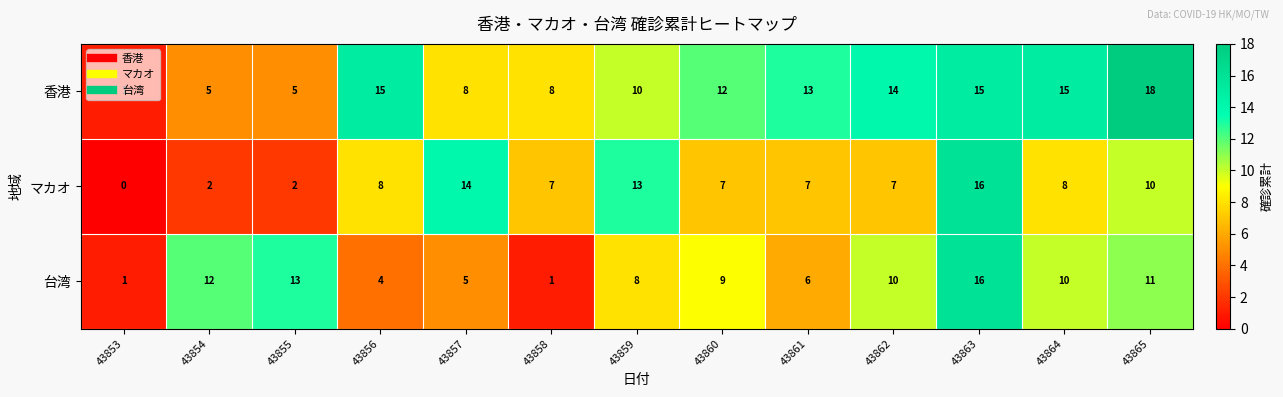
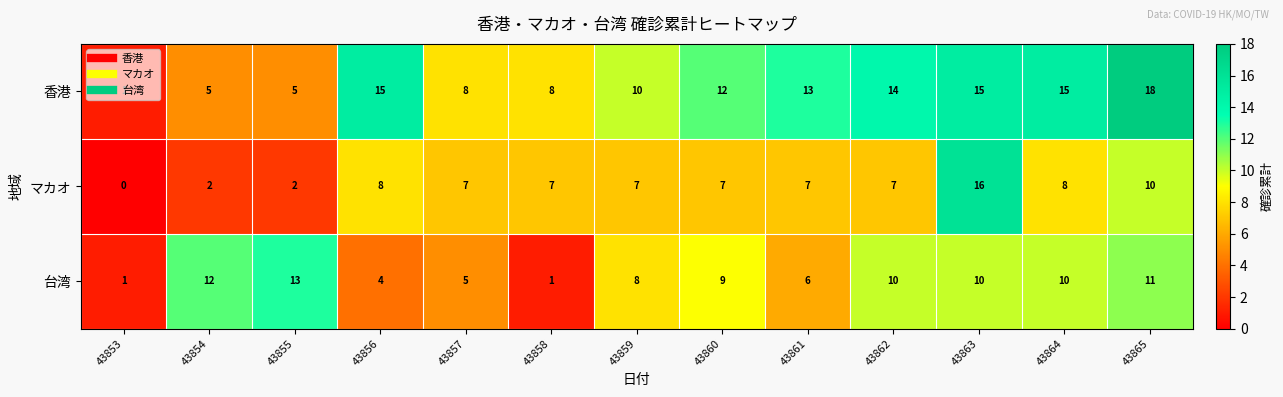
  {
    "香港": {
      "43854": 5,
      "43855": 5,
      "43856": 15,
      "43857": 8,
      "43858": 8,
      "43859": 10,
      "43860": 12,
      "43861": 13,
      "43862": 14,
      "43863": 15,
      "43864": 15,
      "43865": 18
    },
    "マカオ": {
      "43853": 0,
      "43854": 2,
      "43855": 2,
      "43856": 8,
-     "43857": 14,
+     "43857": 7,
      "43858": 7,
-     "43859": 13,
+     "43859": 7,
      "43860": 7,
      "43861": 7,
      "43862": 7,
      "43863": 16,
      "43864": 8,
      "43865": 10
    },
    "台湾": {
      "43853": 1,
      "43854": 12,
      "43855": 13,
      "43856": 4,
      "43857": 5,
      "43858": 1,
      "43859": 8,
      "43860": 9,
      "43861": 6,
      "43862": 10,
-     "43863": 16,
+     "43863": 10,
      "43864": 10,
      "43865": 11
    }
  }
